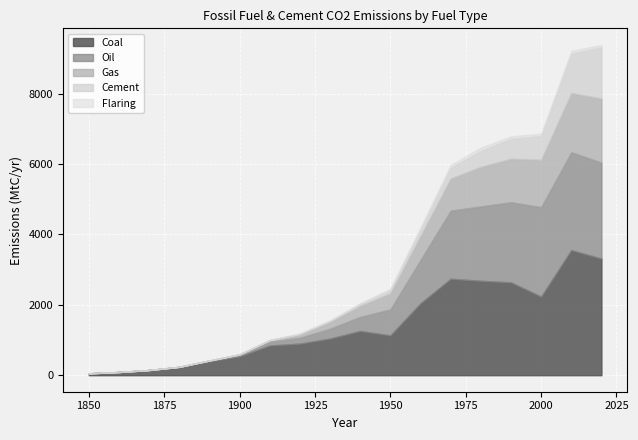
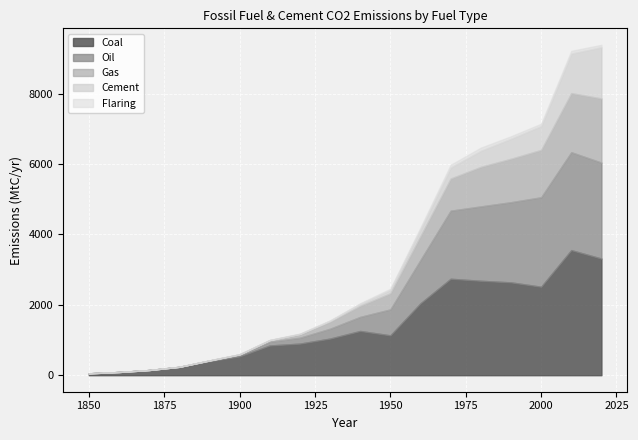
  {
    "Coal": {
      "1950": 1100,
-     "2000": 2200
+     "2000": 2500
    }
  }
